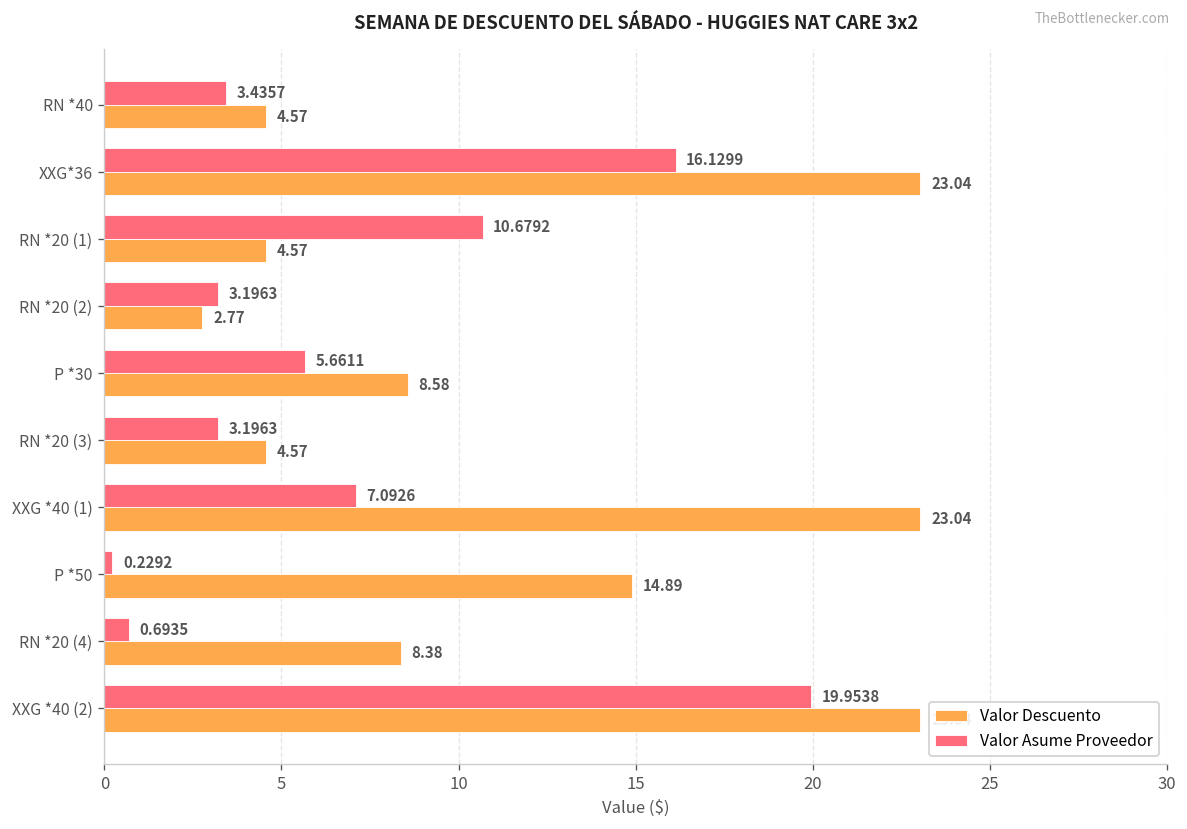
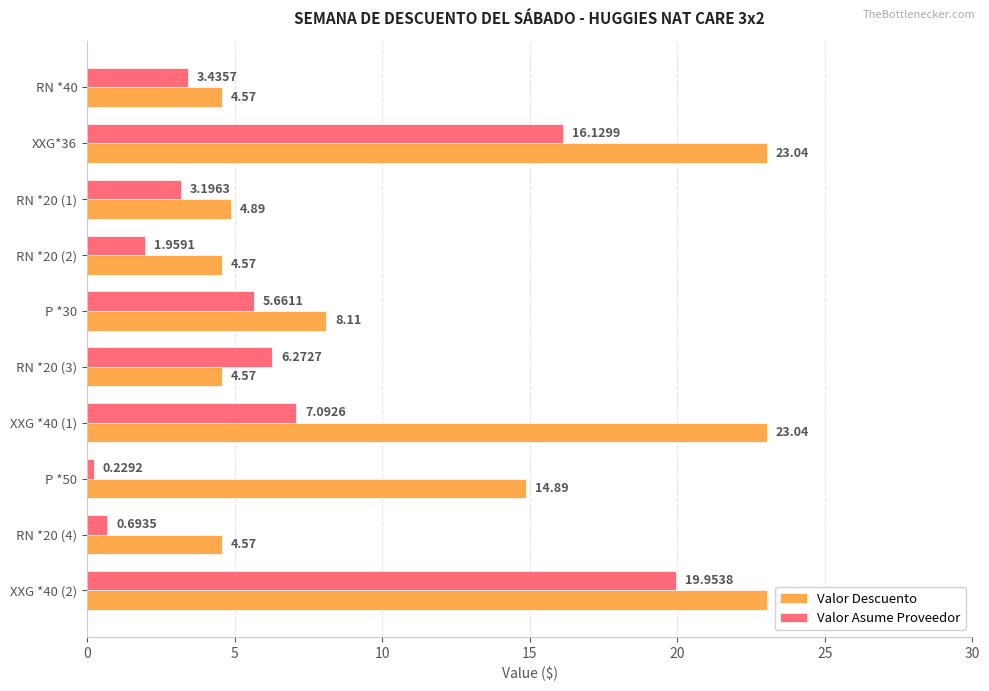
  {
    "Valor Descuento": {
      "RN *40": 4.57,
      "XXG*36": 23.04,
-     "RN *20 (1)": 4.57,
-     "RN *20 (2)": 2.77,
-     "P *30": 8.58,
+     "RN *20 (1)": 4.89,
+     "RN *20 (2)": 4.57,
+     "P *30": 8.11,
      "RN *20 (3)": 4.57,
      "XXG *40 (1)": 23.04,
      "P *50": 14.89,
-     "RN *20 (4)": 8.38
+     "RN *20 (4)": 4.57
    },
    "Valor Asume Proveedor": {
      "RN *40": 3.4357,
      "XXG*36": 16.1299,
-     "RN *20 (1)": 10.6792,
-     "RN *20 (2)": 3.1963,
+     "RN *20 (1)": 3.1963,
+     "RN *20 (2)": 1.9591,
      "P *30": 5.6611,
-     "RN *20 (3)": 3.1963,
+     "RN *20 (3)": 6.2727,
      "XXG *40 (1)": 7.0926,
      "P *50": 0.2292,
      "RN *20 (4)": 0.6935,
      "XXG *40 (2)": 19.9538
    }
  }
